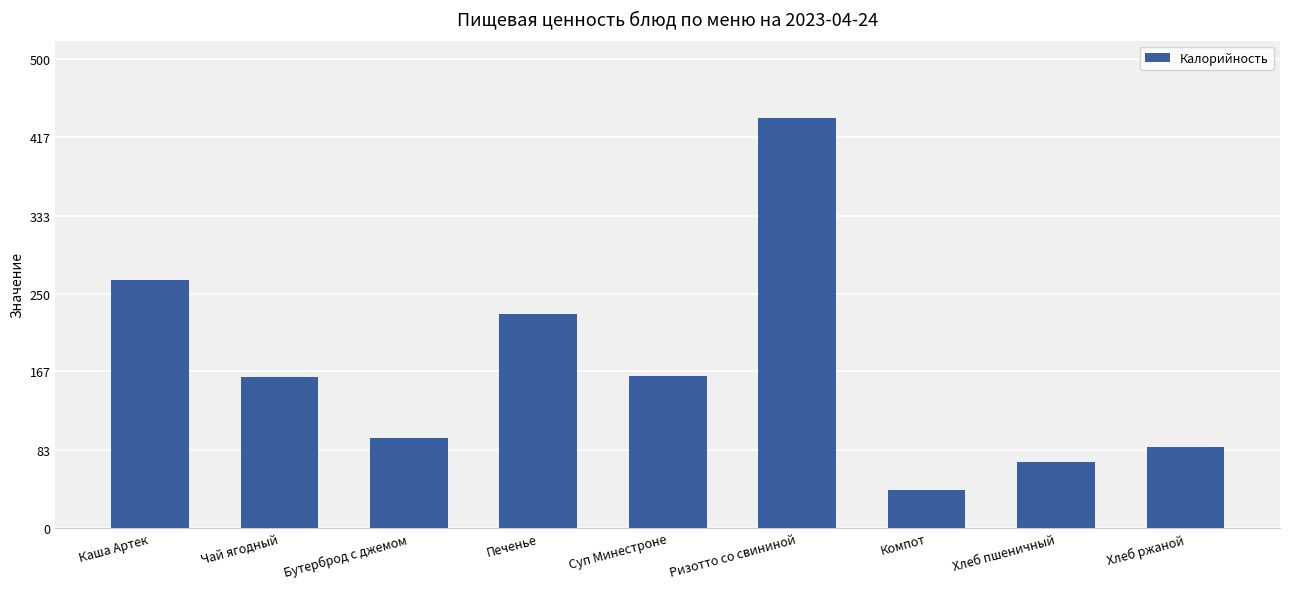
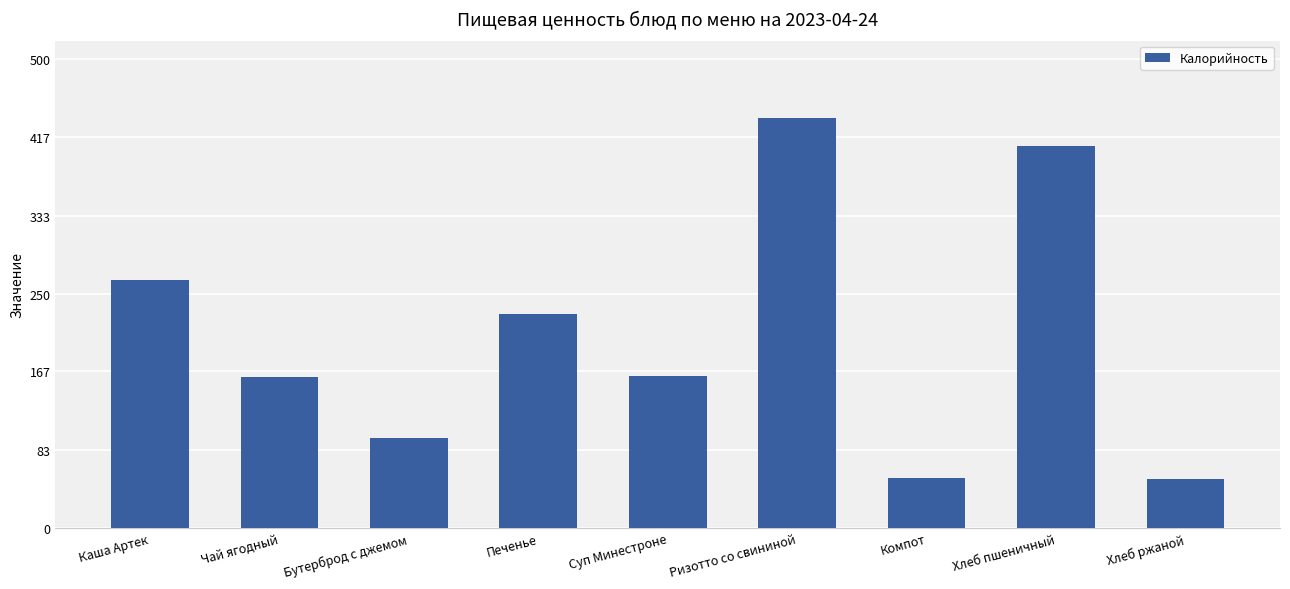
  {
    "Каша Артек": 260,
    "Чай ягодный": 160,
    "Бутерброд с джемом": 100,
    "Печенье": 230,
    "Суп Минестроне": 160,
    "Ризотто со свининой": 440,
-   "Компот": 40,
-   "Хлеб пшеничный": 70,
-   "Хлеб ржаной": 90
+   "Компот": 50,
+   "Хлеб пшеничный": 410,
+   "Хлеб ржаной": 50
  }
